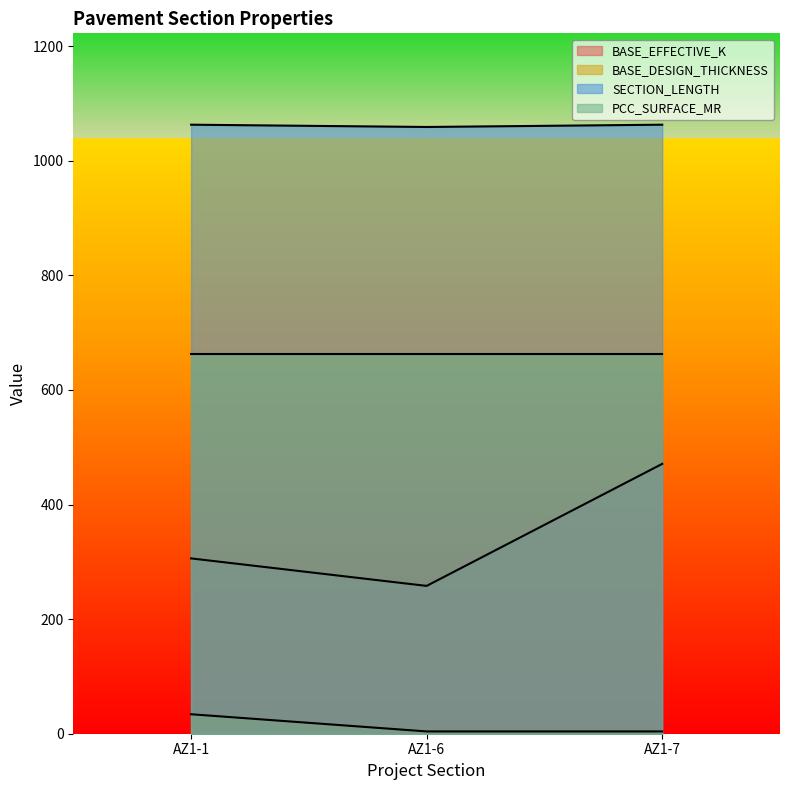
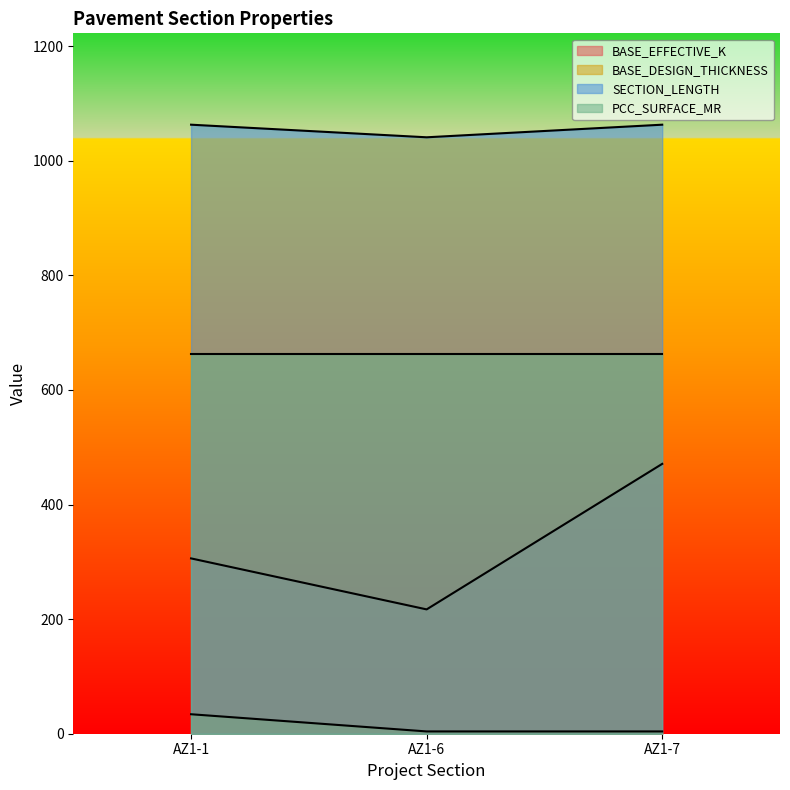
  {
    "BASE_EFFECTIVE_K": {
      "AZ1-1": 310,
-     "AZ1-6": 260,
+     "AZ1-6": 220,
      "AZ1-7": 470
    },
    "BASE_DESIGN_THICKNESS": {
      "AZ1-1": 30,
      "AZ1-6": 0,
      "AZ1-7": 0
    },
    "SECTION_LENGTH": {
      "AZ1-1": 1060,
-     "AZ1-6": 1060,
+     "AZ1-6": 1040,
      "AZ1-7": 1060
    },
    "PCC_SURFACE_MR": {
      "AZ1-1": 660,
      "AZ1-6": 660,
      "AZ1-7": 660
    }
  }
